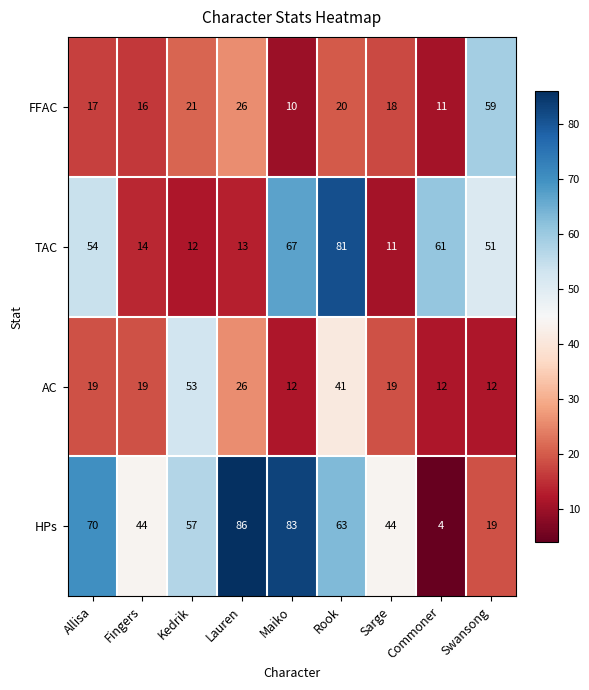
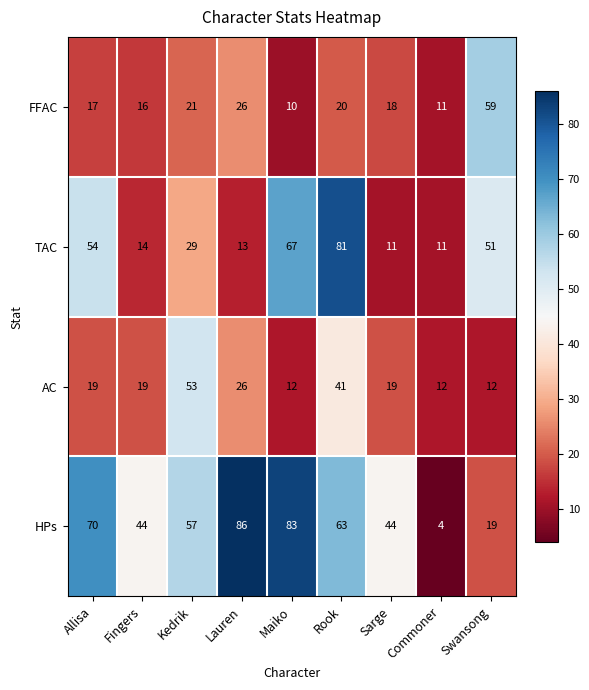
  {
    "FFAC": {
      "Allisa": 17,
      "Fingers": 16,
      "Kedrik": 21,
      "Lauren": 26,
      "Maiko": 10,
      "Rook": 20,
      "Sarge": 18,
      "Commoner": 11,
      "Swansong": 59
    },
    "TAC": {
      "Allisa": 54,
      "Fingers": 14,
-     "Kedrik": 12,
+     "Kedrik": 29,
      "Lauren": 13,
      "Maiko": 67,
      "Rook": 81,
      "Sarge": 11,
-     "Commoner": 61,
+     "Commoner": 11,
      "Swansong": 51
    },
    "AC": {
      "Allisa": 19,
      "Fingers": 19,
      "Kedrik": 53,
      "Lauren": 26,
      "Maiko": 12,
      "Rook": 41,
      "Sarge": 19,
      "Commoner": 12,
      "Swansong": 12
    },
    "HPs": {
      "Allisa": 70,
      "Fingers": 44,
      "Kedrik": 57,
      "Lauren": 86,
      "Maiko": 83,
      "Rook": 63,
      "Sarge": 44,
      "Commoner": 4,
      "Swansong": 19
    }
  }
